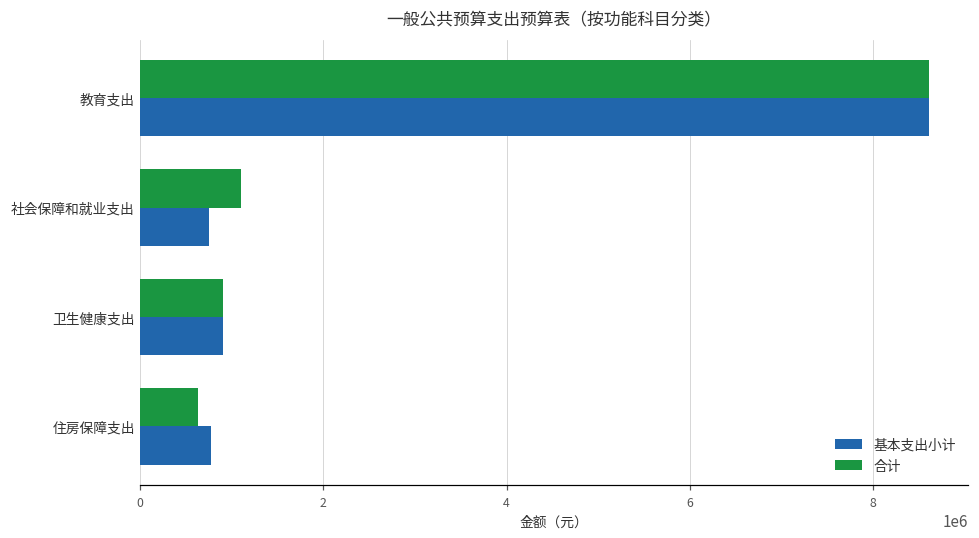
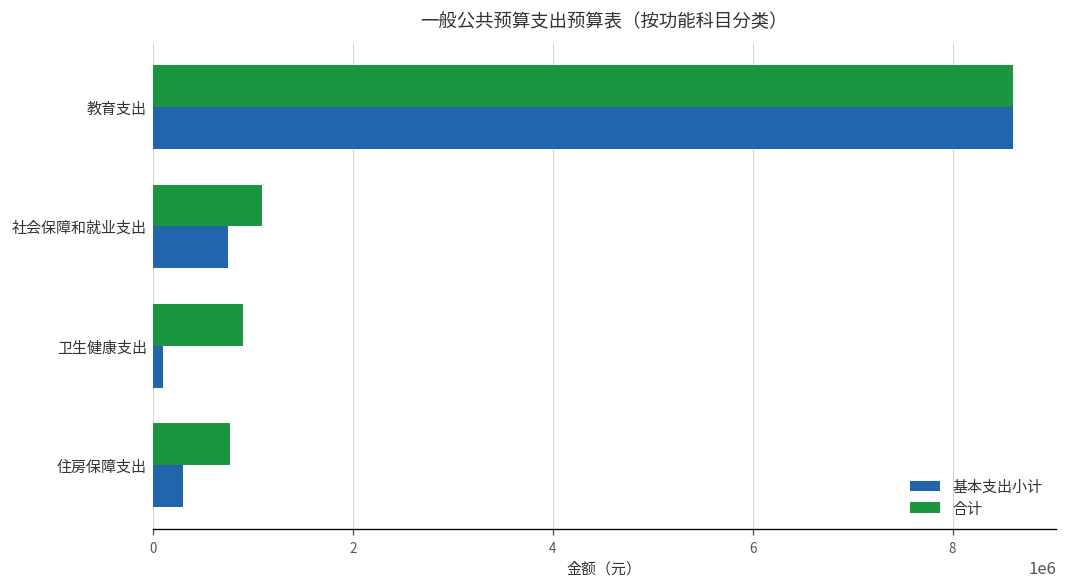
  {
    "基本支出小计": {
      "教育支出": 8600000,
      "社会保障和就业支出": 800000,
-     "卫生健康支出": 900000,
-     "住房保障支出": 800000
+     "卫生健康支出": 100000,
+     "住房保障支出": 300000
    },
    "合计": {
      "教育支出": 8600000,
      "社会保障和就业支出": 1100000,
      "卫生健康支出": 900000,
-     "住房保障支出": 600000
+     "住房保障支出": 800000
    }
  }
